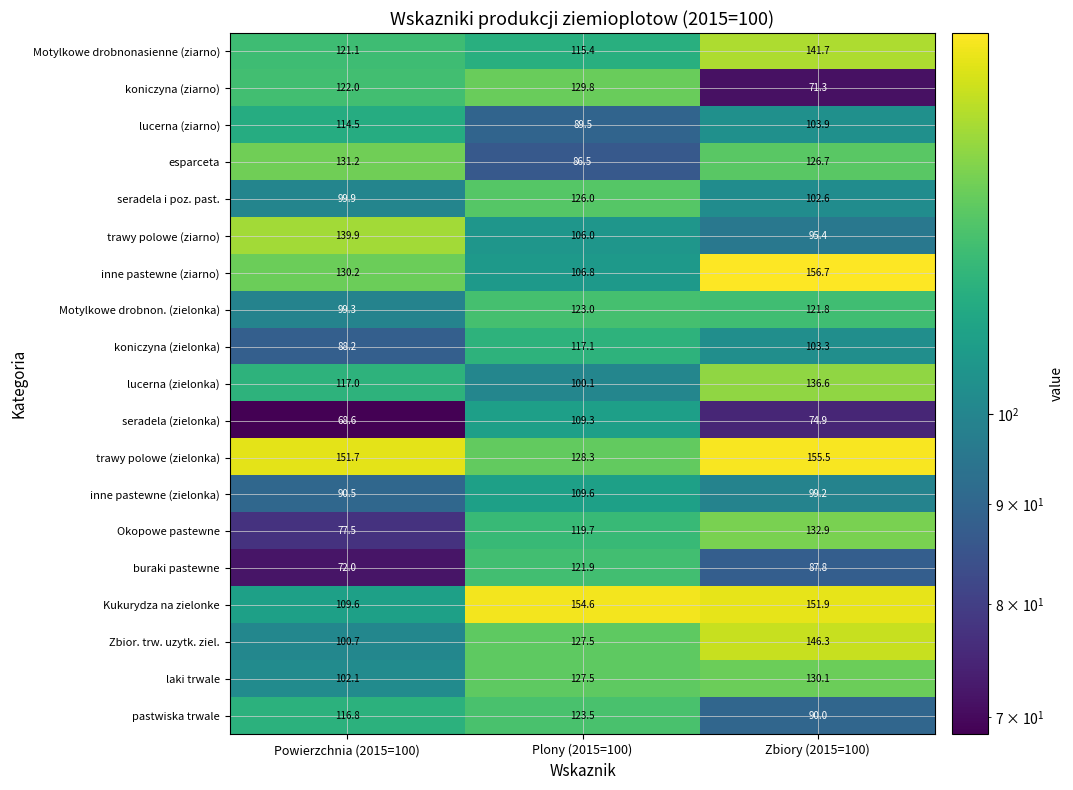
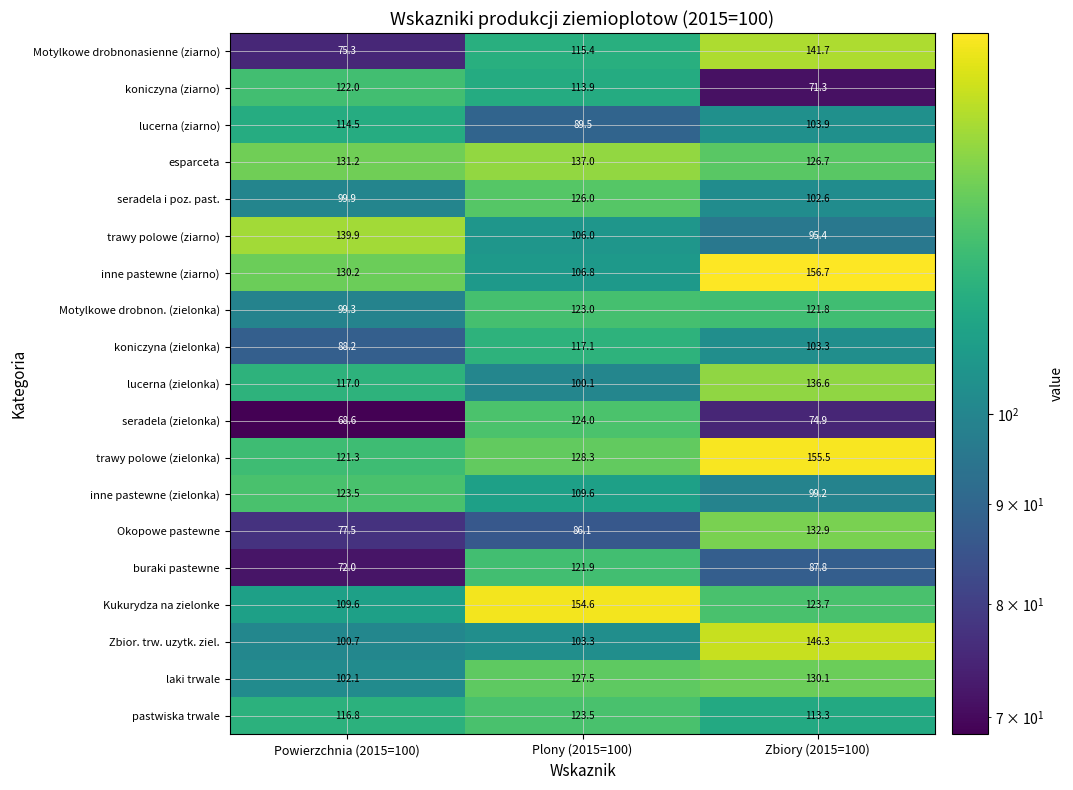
  {
    "Motylkowe drobnonasienne (ziarno)": {
-     "Powierzchnia (2015=100)": 121.1,
+     "Powierzchnia (2015=100)": 75.3,
      "Plony (2015=100)": 115.4,
      "Zbiory (2015=100)": 141.7
    },
    "koniczyna (ziarno)": {
      "Powierzchnia (2015=100)": 122.0,
-     "Plony (2015=100)": 129.8,
+     "Plony (2015=100)": 113.9,
      "Zbiory (2015=100)": 71.3
    },
    "lucerna (ziarno)": {
      "Powierzchnia (2015=100)": 114.5,
      "Plony (2015=100)": 89.5,
      "Zbiory (2015=100)": 103.9
    },
    "esparceta": {
      "Powierzchnia (2015=100)": 131.2,
-     "Plony (2015=100)": 86.5,
+     "Plony (2015=100)": 137.0,
      "Zbiory (2015=100)": 126.7
    },
    "seradela i poz. past.": {
      "Powierzchnia (2015=100)": 99.9,
      "Plony (2015=100)": 126.0,
      "Zbiory (2015=100)": 102.6
    },
    "trawy polowe (ziarno)": {
      "Powierzchnia (2015=100)": 139.9,
      "Plony (2015=100)": 106.0,
      "Zbiory (2015=100)": 95.4
    },
    "inne pastewne (ziarno)": {
      "Powierzchnia (2015=100)": 130.2,
      "Plony (2015=100)": 106.8,
      "Zbiory (2015=100)": 156.7
    },
    "Motylkowe drobnon. (zielonka)": {
      "Powierzchnia (2015=100)": 99.3,
      "Plony (2015=100)": 123.0,
      "Zbiory (2015=100)": 121.8
    },
    "koniczyna (zielonka)": {
      "Powierzchnia (2015=100)": 88.2,
      "Plony (2015=100)": 117.1,
      "Zbiory (2015=100)": 103.3
    },
    "lucerna (zielonka)": {
      "Powierzchnia (2015=100)": 117.0,
      "Plony (2015=100)": 100.1,
      "Zbiory (2015=100)": 136.6
    },
    "seradela (zielonka)": {
      "Powierzchnia (2015=100)": 68.6,
-     "Plony (2015=100)": 109.3,
+     "Plony (2015=100)": 124.0,
      "Zbiory (2015=100)": 74.9
    },
    "trawy polowe (zielonka)": {
-     "Powierzchnia (2015=100)": 151.7,
+     "Powierzchnia (2015=100)": 121.3,
      "Plony (2015=100)": 128.3,
      "Zbiory (2015=100)": 155.5
    },
    "inne pastewne (zielonka)": {
-     "Powierzchnia (2015=100)": 90.5,
+     "Powierzchnia (2015=100)": 123.5,
      "Plony (2015=100)": 109.6,
      "Zbiory (2015=100)": 99.2
    },
    "Okopowe pastewne": {
      "Powierzchnia (2015=100)": 77.5,
-     "Plony (2015=100)": 119.7,
+     "Plony (2015=100)": 86.1,
      "Zbiory (2015=100)": 132.9
    },
    "buraki pastewne": {
      "Powierzchnia (2015=100)": 72.0,
      "Plony (2015=100)": 121.9,
      "Zbiory (2015=100)": 87.8
    },
    "Kukurydza na zielonke": {
      "Powierzchnia (2015=100)": 109.6,
      "Plony (2015=100)": 154.6,
-     "Zbiory (2015=100)": 151.9
+     "Zbiory (2015=100)": 123.7
    },
    "Zbior. trw. uzytk. ziel.": {
      "Powierzchnia (2015=100)": 100.7,
-     "Plony (2015=100)": 127.5,
+     "Plony (2015=100)": 103.3,
      "Zbiory (2015=100)": 146.3
    },
    "laki trwale": {
      "Powierzchnia (2015=100)": 102.1,
      "Plony (2015=100)": 127.5,
      "Zbiory (2015=100)": 130.1
    },
    "pastwiska trwale": {
      "Powierzchnia (2015=100)": 116.8,
      "Plony (2015=100)": 123.5,
-     "Zbiory (2015=100)": 90.0
+     "Zbiory (2015=100)": 113.3
    }
  }
